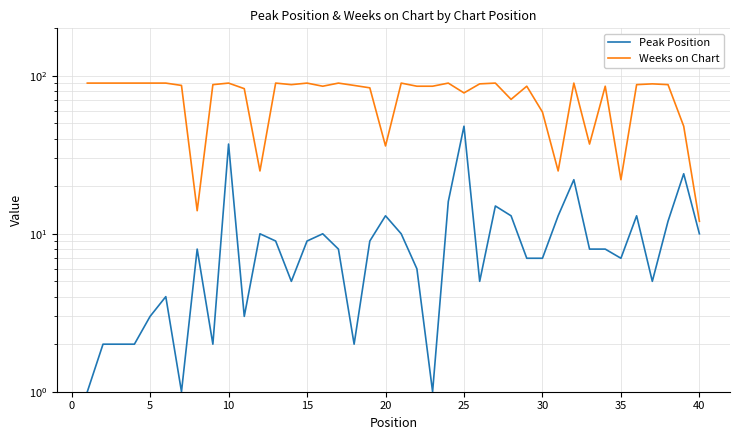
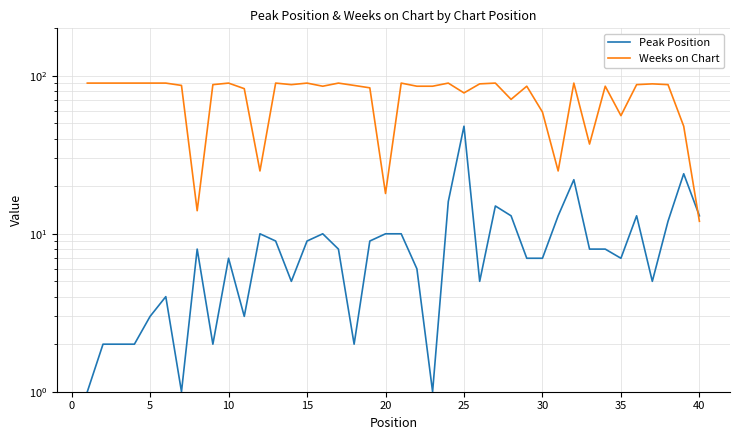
  {
    "Peak Position": {
      "5": 3,
-     "10": 37,
+     "10": 7,
      "15": 9,
-     "20": 13,
+     "20": 10,
      "25": 48,
      "30": 7,
      "35": 7,
-     "40": 10
+     "40": 13
    },
    "Weeks on Chart": {
      "5": 90,
      "10": 90,
      "15": 90,
-     "20": 36,
+     "20": 18,
      "25": 80,
      "30": 59,
-     "35": 22,
+     "35": 56,
      "40": 12
    }
  }
